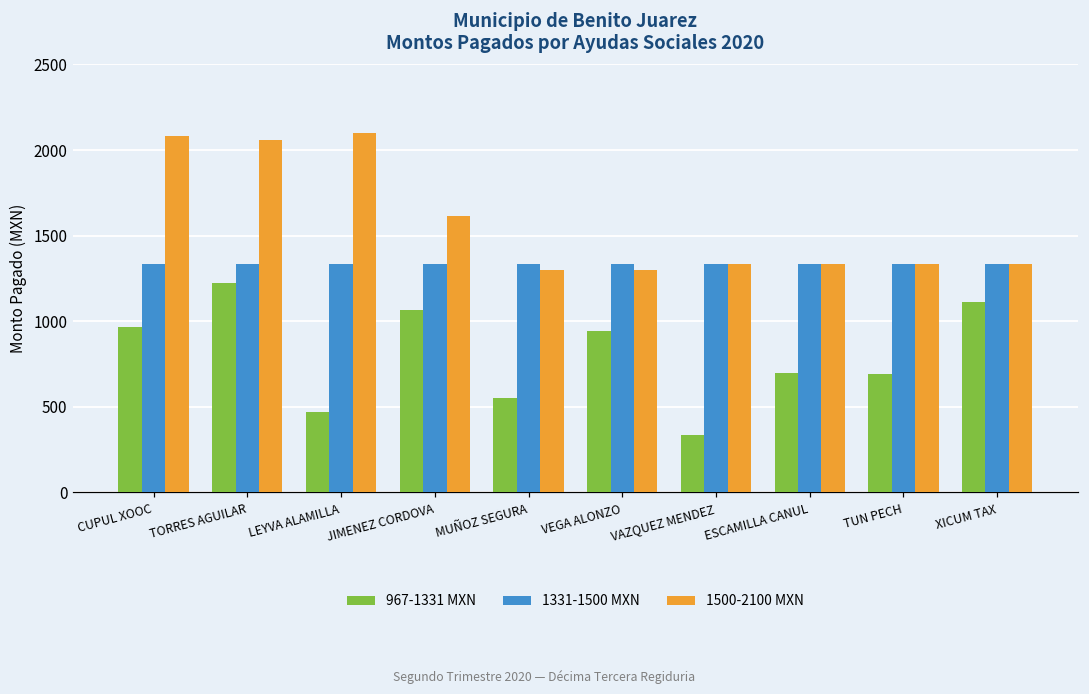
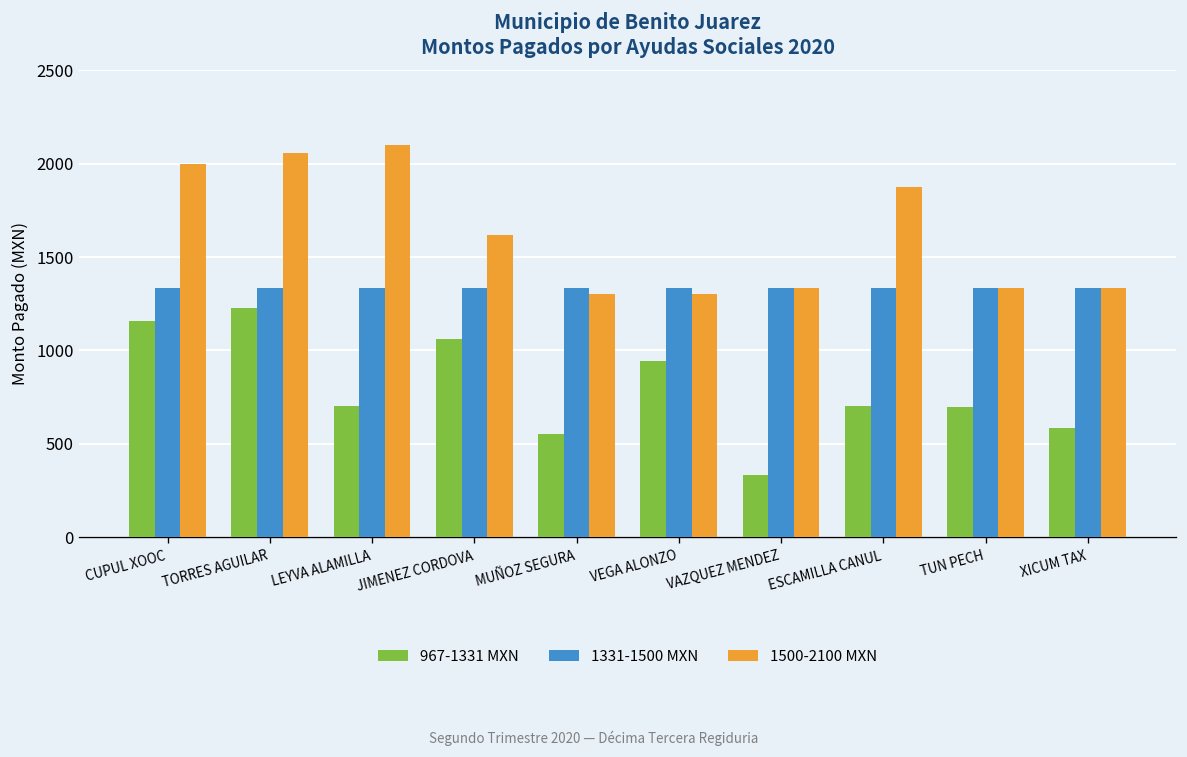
  {
    "967-1331 MXN": {
-     "CUPUL XOOC": 970,
+     "CUPUL XOOC": 1160,
      "TORRES AGUILAR": 1220,
-     "LEYVA ALAMILLA": 470,
+     "LEYVA ALAMILLA": 700,
      "JIMENEZ CORDOVA": 1060,
      "MUÑOZ SEGURA": 550,
      "VEGA ALONZO": 940,
      "VAZQUEZ MENDEZ": 330,
      "ESCAMILLA CANUL": 700,
      "TUN PECH": 690,
-     "XICUM TAX": 1110
+     "XICUM TAX": 580
    },
    "1331-1500 MXN": {
      "CUPUL XOOC": 1330,
      "TORRES AGUILAR": 1330,
      "LEYVA ALAMILLA": 1330,
      "JIMENEZ CORDOVA": 1330,
      "MUÑOZ SEGURA": 1330,
      "VEGA ALONZO": 1330,
      "VAZQUEZ MENDEZ": 1330,
      "ESCAMILLA CANUL": 1330,
      "TUN PECH": 1330,
      "XICUM TAX": 1330
    },
    "1500-2100 MXN": {
-     "CUPUL XOOC": 2080,
+     "CUPUL XOOC": 2000,
      "TORRES AGUILAR": 2060,
      "LEYVA ALAMILLA": 2100,
      "JIMENEZ CORDOVA": 1620,
      "MUÑOZ SEGURA": 1300,
      "VEGA ALONZO": 1300,
      "VAZQUEZ MENDEZ": 1330,
-     "ESCAMILLA CANUL": 1330,
+     "ESCAMILLA CANUL": 1880,
      "TUN PECH": 1330,
      "XICUM TAX": 1330
    }
  }
